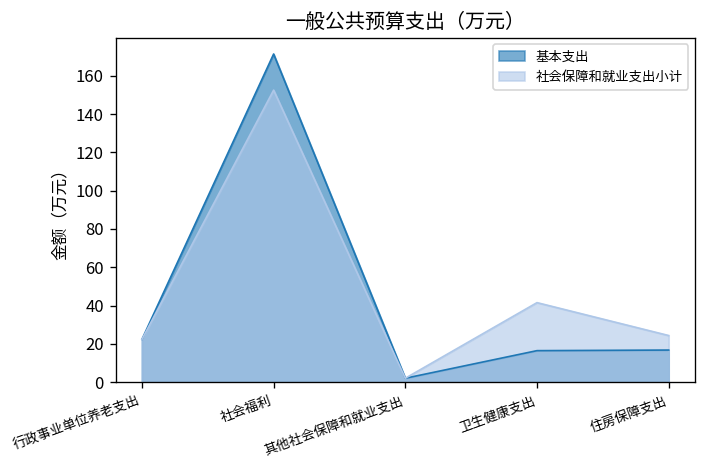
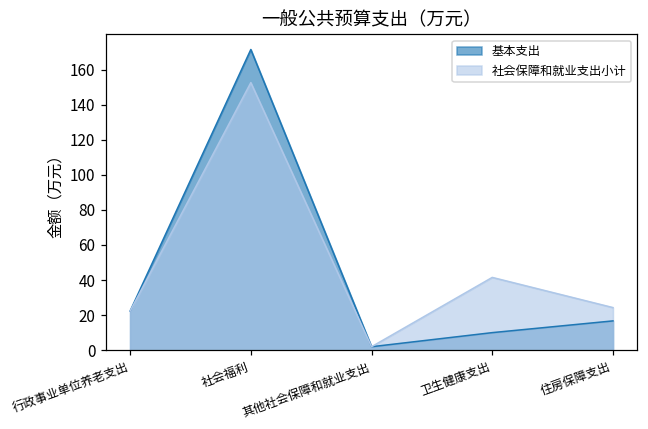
  {
    "基本支出": {
      "社会福利": 171,
-     "卫生健康支出": 16,
+     "卫生健康支出": 10,
      "住房保障支出": 17
    },
    "社会保障和就业支出小计": {
      "社会福利": 153,
      "卫生健康支出": 42,
      "住房保障支出": 24
    }
  }
